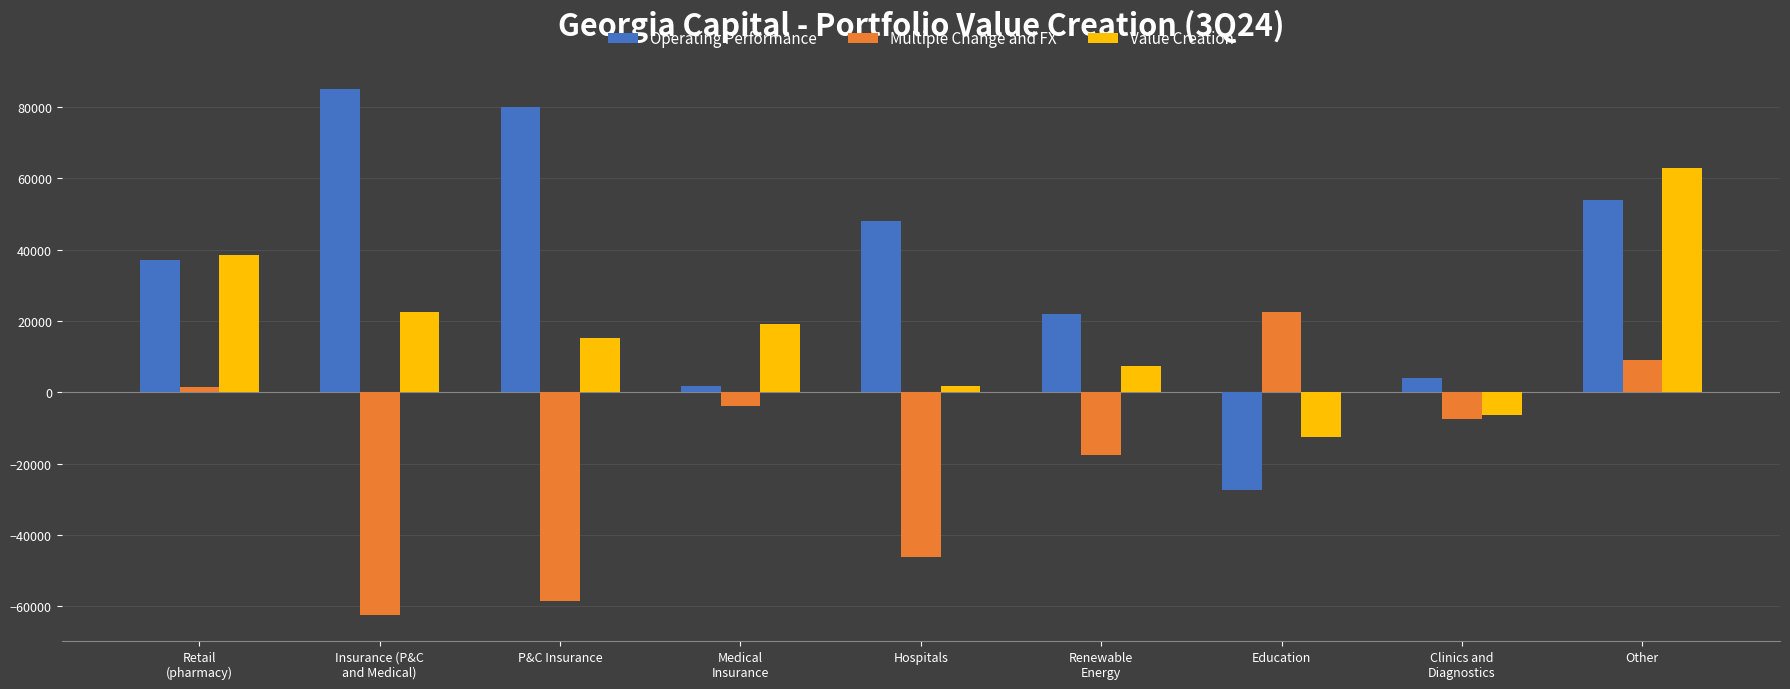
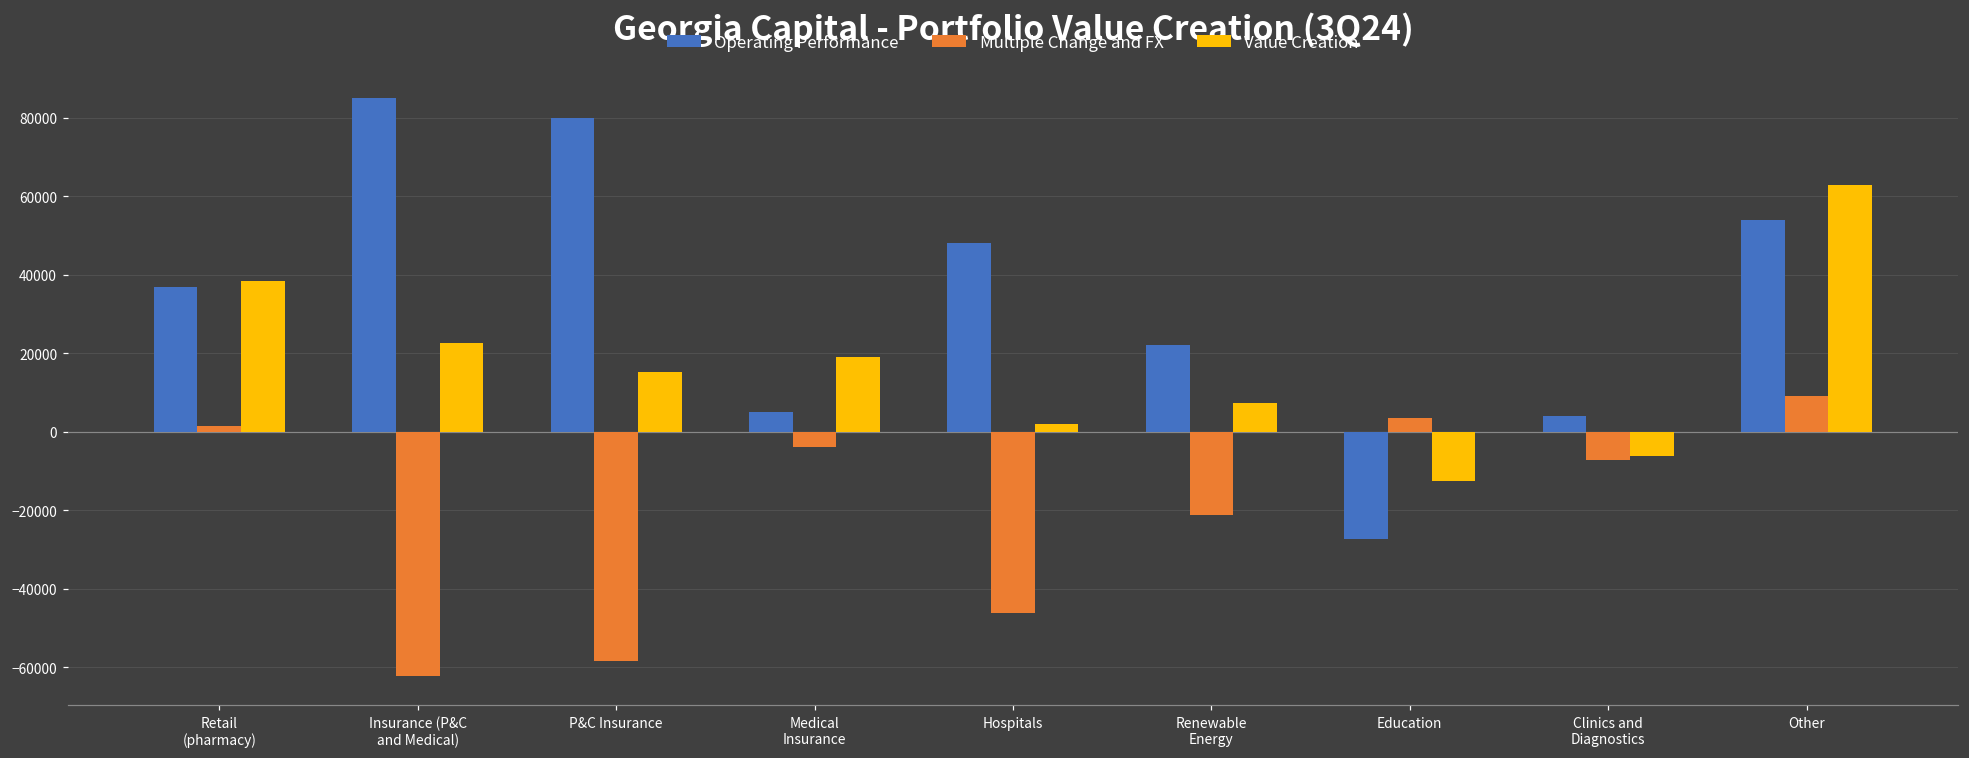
  {
    "Operating Performance": {
      "Retail (pharmacy)": 37000,
      "Insurance (P&C and Medical)": 85000,
      "P&C Insurance": 80000,
-     "Medical Insurance": 2000,
+     "Medical Insurance": 5000,
      "Hospitals": 48000,
      "Renewable Energy": 22000,
      "Education": -27000,
      "Clinics and Diagnostics": 4000,
      "Other": 54000
    },
    "Multiple Change and FX": {
      "Retail (pharmacy)": 2000,
      "Insurance (P&C and Medical)": -62000,
      "P&C Insurance": -58000,
      "Medical Insurance": -4000,
      "Hospitals": -46000,
-     "Renewable Energy": -17000,
-     "Education": 23000,
+     "Renewable Energy": -21000,
+     "Education": 3000,
      "Clinics and Diagnostics": -7000,
      "Other": 9000
    },
    "Value Creation": {
      "Retail (pharmacy)": 38000,
      "Insurance (P&C and Medical)": 23000,
      "P&C Insurance": 15000,
      "Medical Insurance": 19000,
      "Hospitals": 2000,
      "Renewable Energy": 7000,
      "Education": -12000,
      "Clinics and Diagnostics": -6000,
      "Other": 63000
    }
  }
